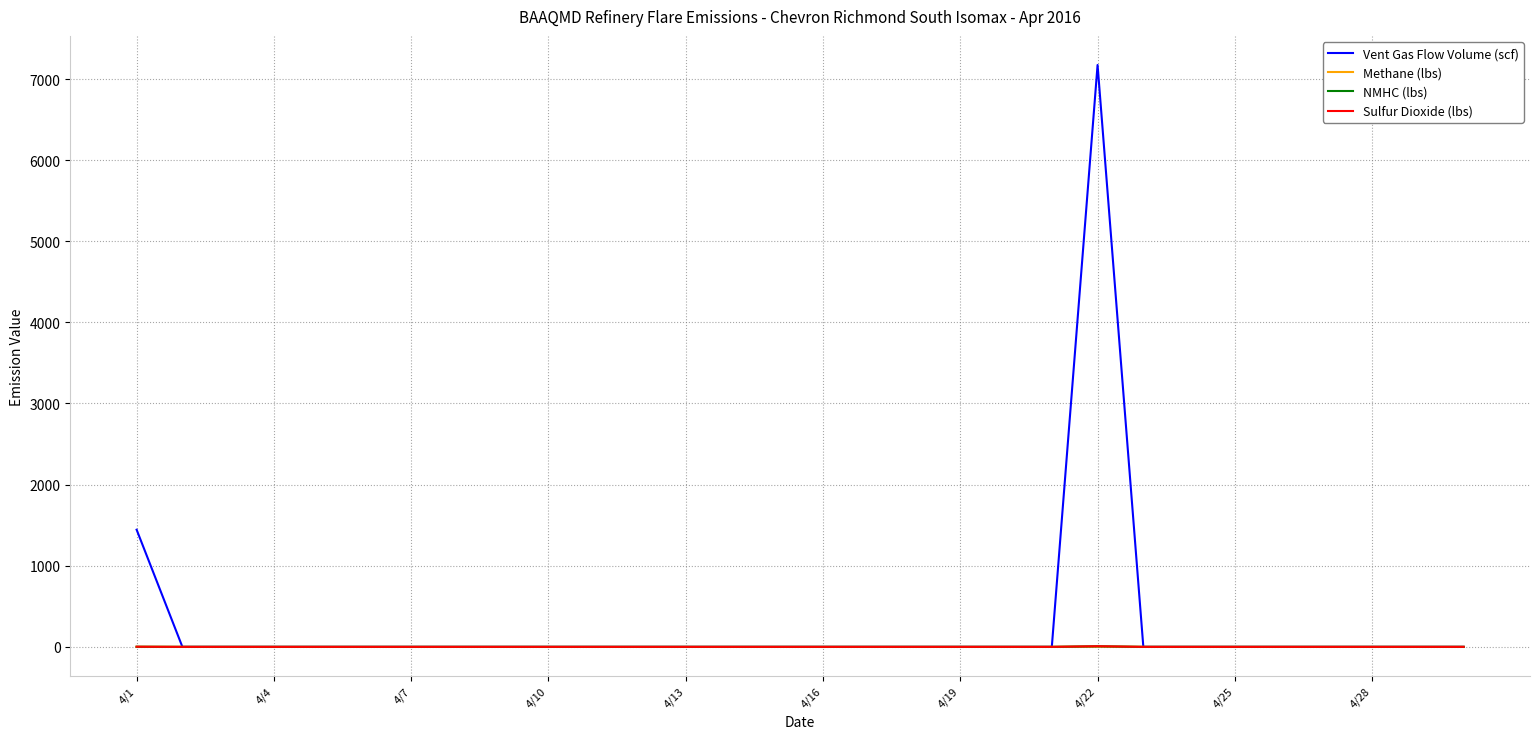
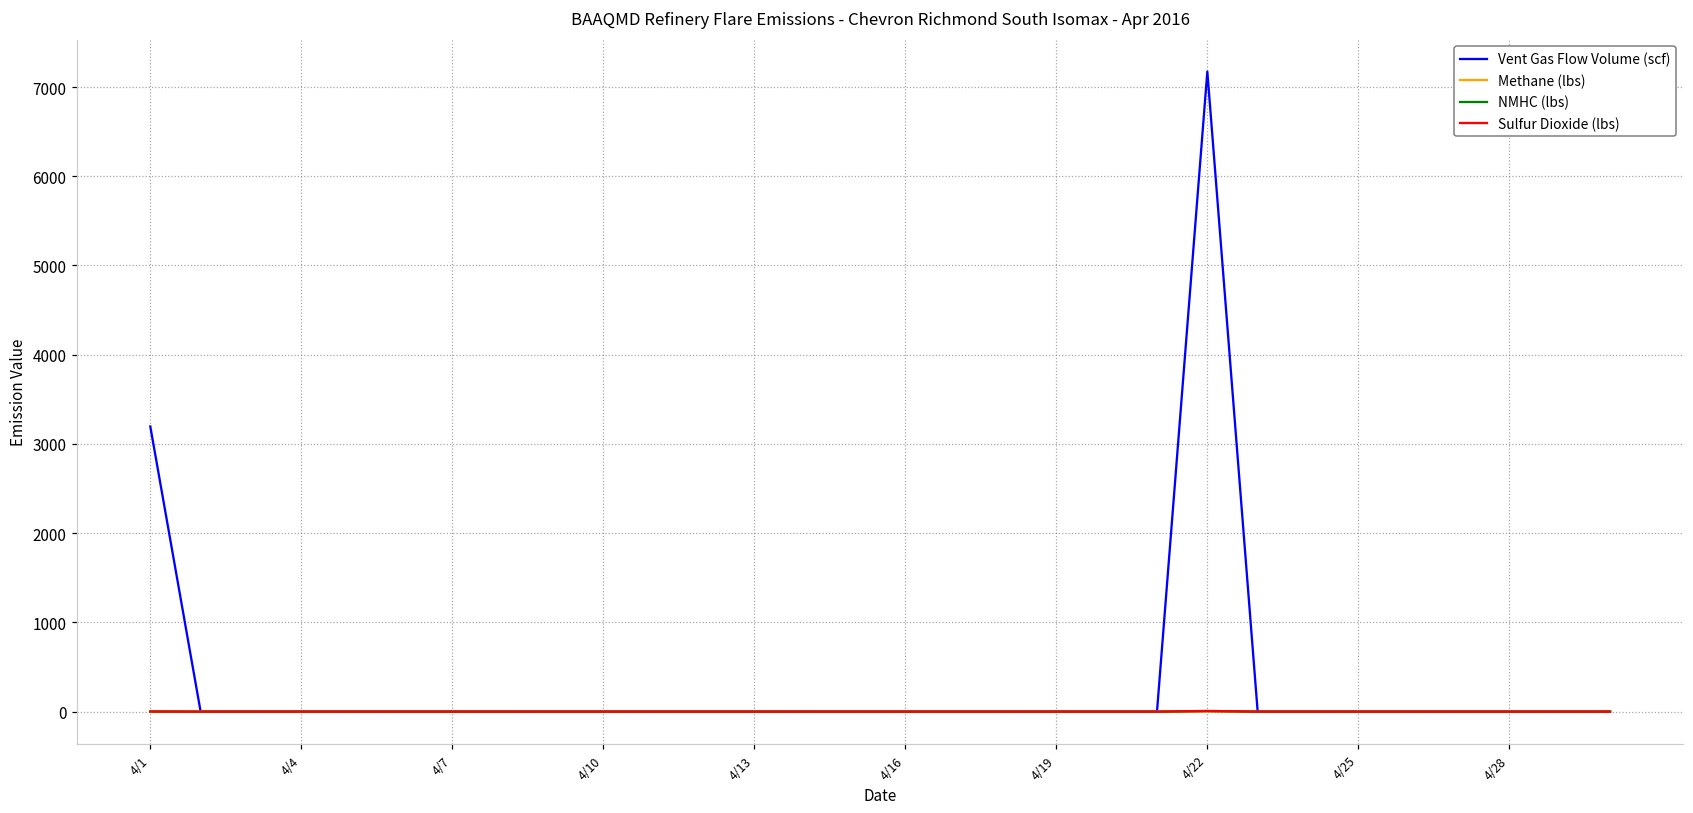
  {
    "Vent Gas Flow Volume (scf)": {
-     "4/1": 1400,
+     "4/1": 3200,
      "4/22": 7200
    }
  }
